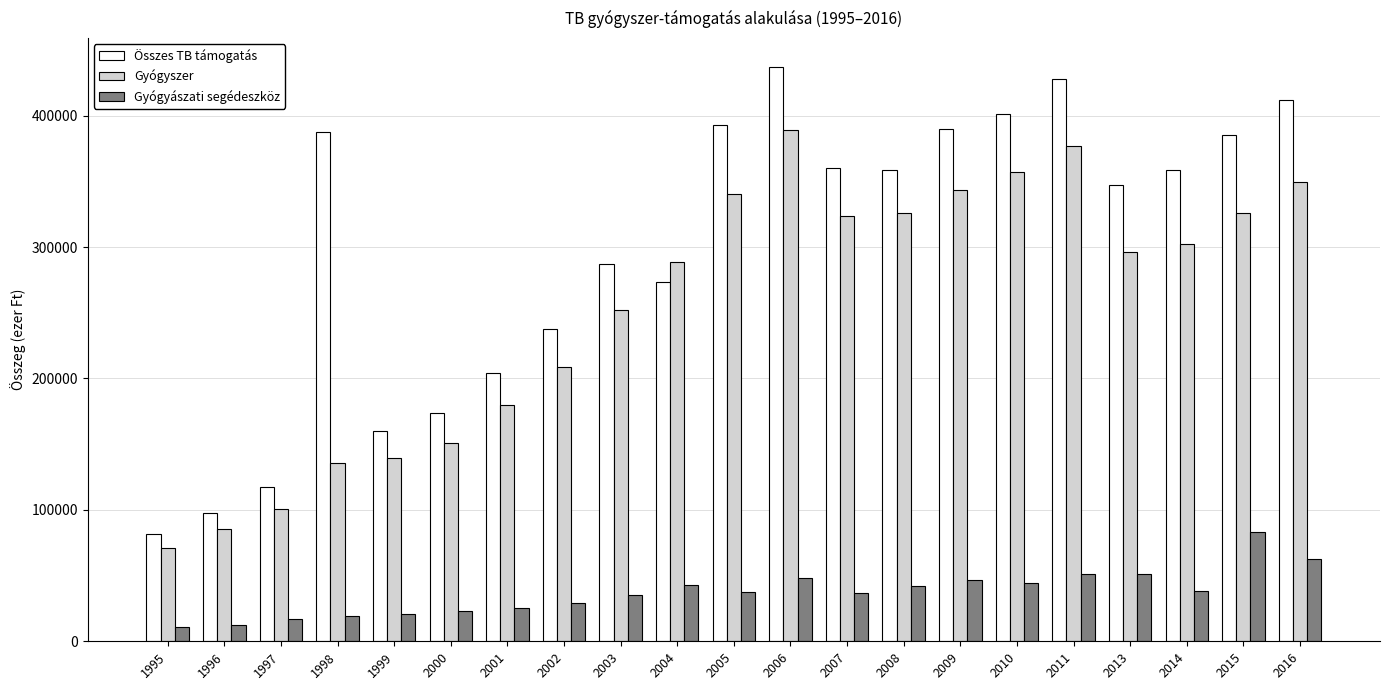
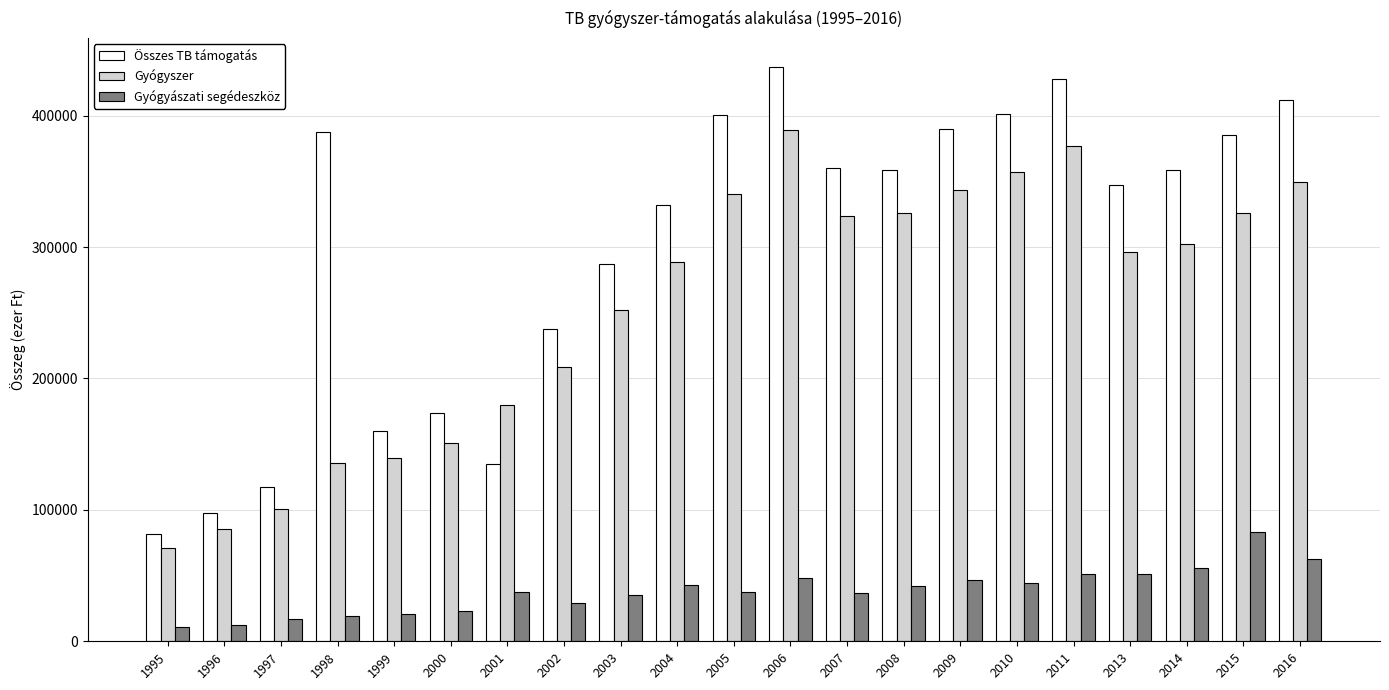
  {
    "Összes TB támogatás": {
      "1995": 82000,
      "1996": 98000,
      "1997": 118000,
      "1998": 387000,
      "1999": 160000,
      "2000": 173000,
-     "2001": 204000,
+     "2001": 135000,
      "2002": 238000,
      "2003": 287000,
-     "2004": 273000,
-     "2005": 393000,
+     "2004": 332000,
+     "2005": 401000,
      "2006": 437000,
      "2007": 360000,
      "2008": 359000,
      "2009": 390000,
      "2010": 401000,
      "2011": 428000,
      "2013": 347000,
      "2014": 358000,
      "2015": 385000,
      "2016": 412000
    },
    "Gyógyszer": {
      "1995": 71000,
      "1996": 85000,
      "1997": 101000,
      "1998": 135000,
      "1999": 139000,
      "2000": 151000,
      "2001": 179000,
      "2002": 209000,
      "2003": 252000,
      "2004": 289000,
      "2005": 341000,
      "2006": 389000,
      "2007": 324000,
      "2008": 326000,
      "2009": 343000,
      "2010": 357000,
      "2011": 377000,
      "2013": 296000,
      "2014": 302000,
      "2015": 326000,
      "2016": 350000
    },
    "Gyógyászati segédeszköz": {
      "1995": 11000,
      "1996": 12000,
      "1997": 17000,
      "1998": 20000,
      "1999": 21000,
      "2000": 23000,
-     "2001": 25000,
+     "2001": 37000,
      "2002": 29000,
      "2003": 35000,
      "2004": 43000,
      "2005": 38000,
      "2006": 49000,
      "2007": 37000,
      "2008": 42000,
      "2009": 46000,
      "2010": 44000,
      "2011": 51000,
      "2013": 51000,
-     "2014": 38000,
+     "2014": 56000,
      "2015": 83000,
      "2016": 62000
    }
  }
